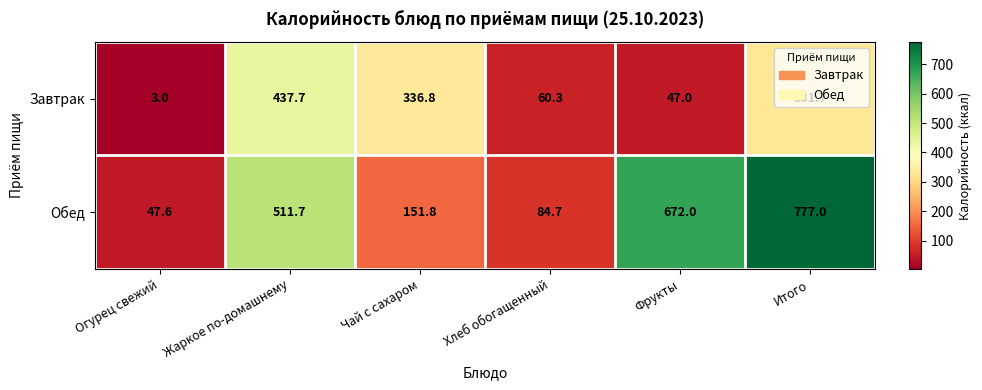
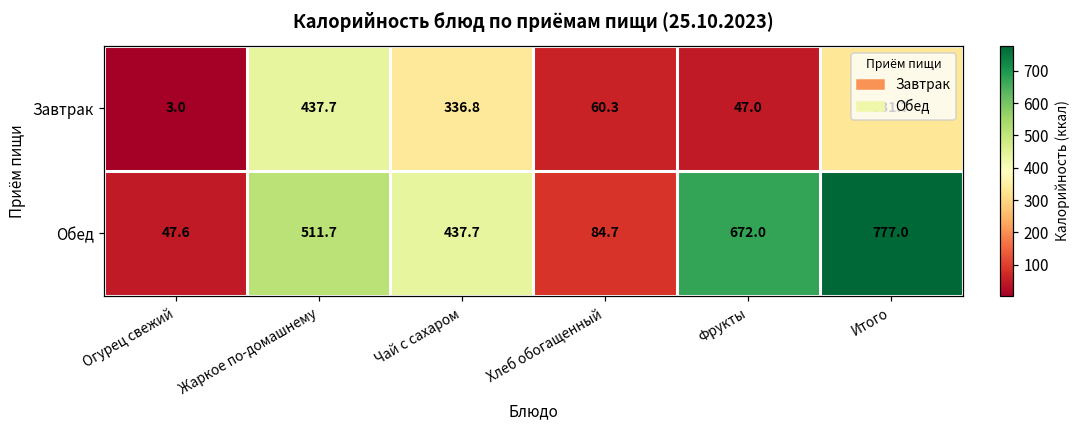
  {
    "Завтрак": {
      "Огурец свежий": 3.0,
      "Жаркое по-домашнему": 437.7,
      "Чай с сахаром": 336.8,
      "Хлеб обогащенный": 60.3,
      "Фрукты": 47.0
    },
    "Обед": {
      "Огурец свежий": 47.6,
      "Жаркое по-домашнему": 511.7,
-     "Чай с сахаром": 151.8,
+     "Чай с сахаром": 437.7,
      "Хлеб обогащенный": 84.7,
      "Фрукты": 672.0,
      "Итого": 777.0
    }
  }
